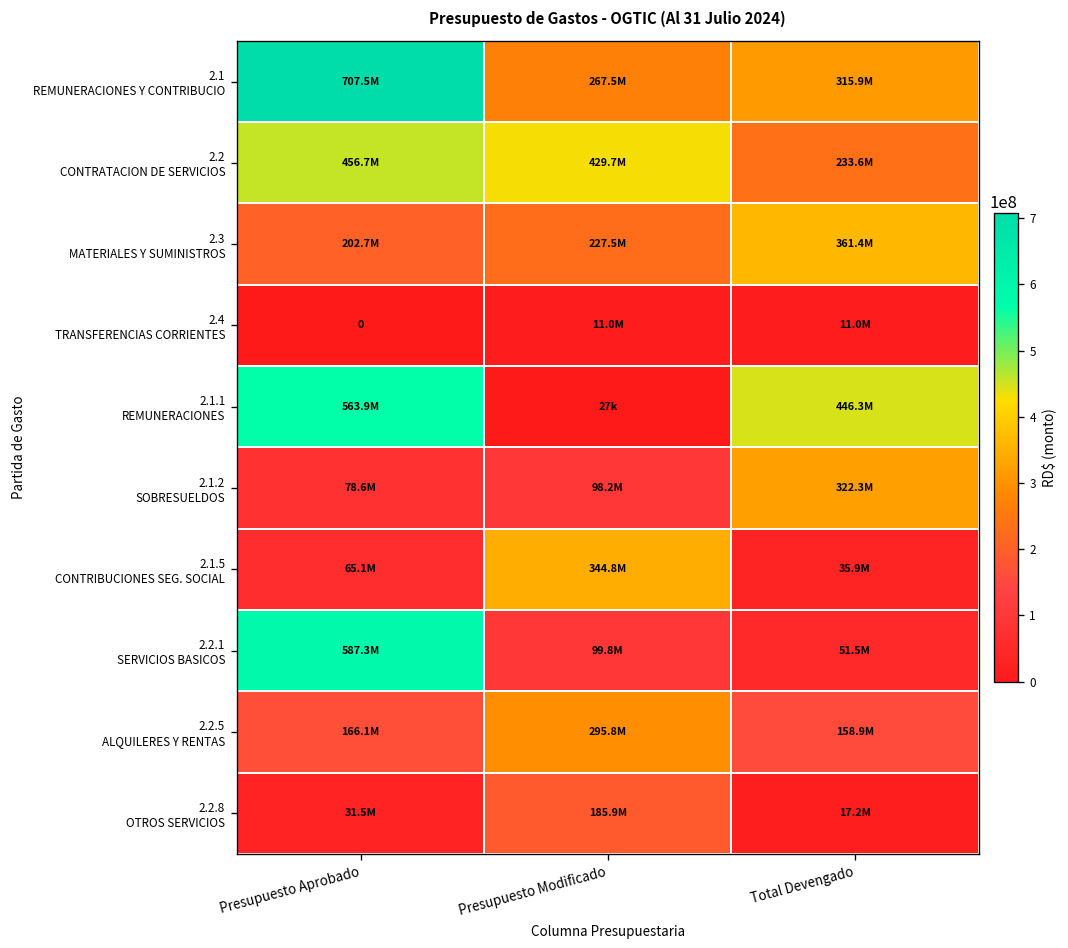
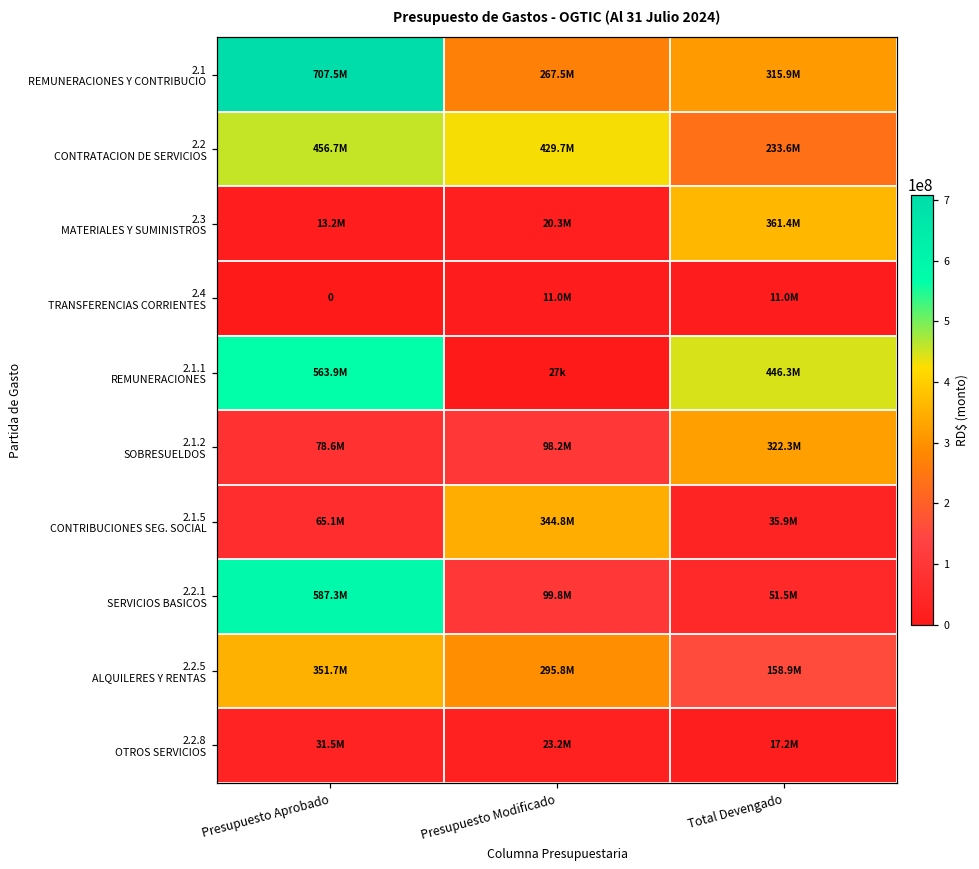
  {
    "2.1 REMUNERACIONES Y CONTRIBUCIO": {
      "Presupuesto Aprobado": "707.5M",
      "Presupuesto Modificado": "267.5M",
      "Total Devengado": "315.9M"
    },
    "2.2 CONTRATACION DE SERVICIOS": {
      "Presupuesto Aprobado": "456.7M",
      "Presupuesto Modificado": "429.7M",
      "Total Devengado": "233.6M"
    },
    "2.3 MATERIALES Y SUMINISTROS": {
-     "Presupuesto Aprobado": "202.7M",
-     "Presupuesto Modificado": "227.5M",
+     "Presupuesto Aprobado": "13.2M",
+     "Presupuesto Modificado": "20.3M",
      "Total Devengado": "361.4M"
    },
    "2.4 TRANSFERENCIAS CORRIENTES": {
      "Presupuesto Aprobado": "0",
      "Presupuesto Modificado": "11.0M",
      "Total Devengado": "11.0M"
    },
    "2.1.1 REMUNERACIONES": {
      "Presupuesto Aprobado": "563.9M",
      "Presupuesto Modificado": "27k",
      "Total Devengado": "446.3M"
    },
    "2.1.2 SOBRESUELDOS": {
      "Presupuesto Aprobado": "78.6M",
      "Presupuesto Modificado": "98.2M",
      "Total Devengado": "322.3M"
    },
    "2.1.5 CONTRIBUCIONES SEG. SOCIAL": {
      "Presupuesto Aprobado": "65.1M",
      "Presupuesto Modificado": "344.8M",
      "Total Devengado": "35.9M"
    },
    "2.2.1 SERVICIOS BASICOS": {
      "Presupuesto Aprobado": "587.3M",
      "Presupuesto Modificado": "99.8M",
      "Total Devengado": "51.5M"
    },
    "2.2.5 ALQUILERES Y RENTAS": {
-     "Presupuesto Aprobado": "166.1M",
+     "Presupuesto Aprobado": "351.7M",
      "Presupuesto Modificado": "295.8M",
      "Total Devengado": "158.9M"
    },
    "2.2.8 OTROS SERVICIOS": {
      "Presupuesto Aprobado": "31.5M",
-     "Presupuesto Modificado": "185.9M",
+     "Presupuesto Modificado": "23.2M",
      "Total Devengado": "17.2M"
    }
  }
